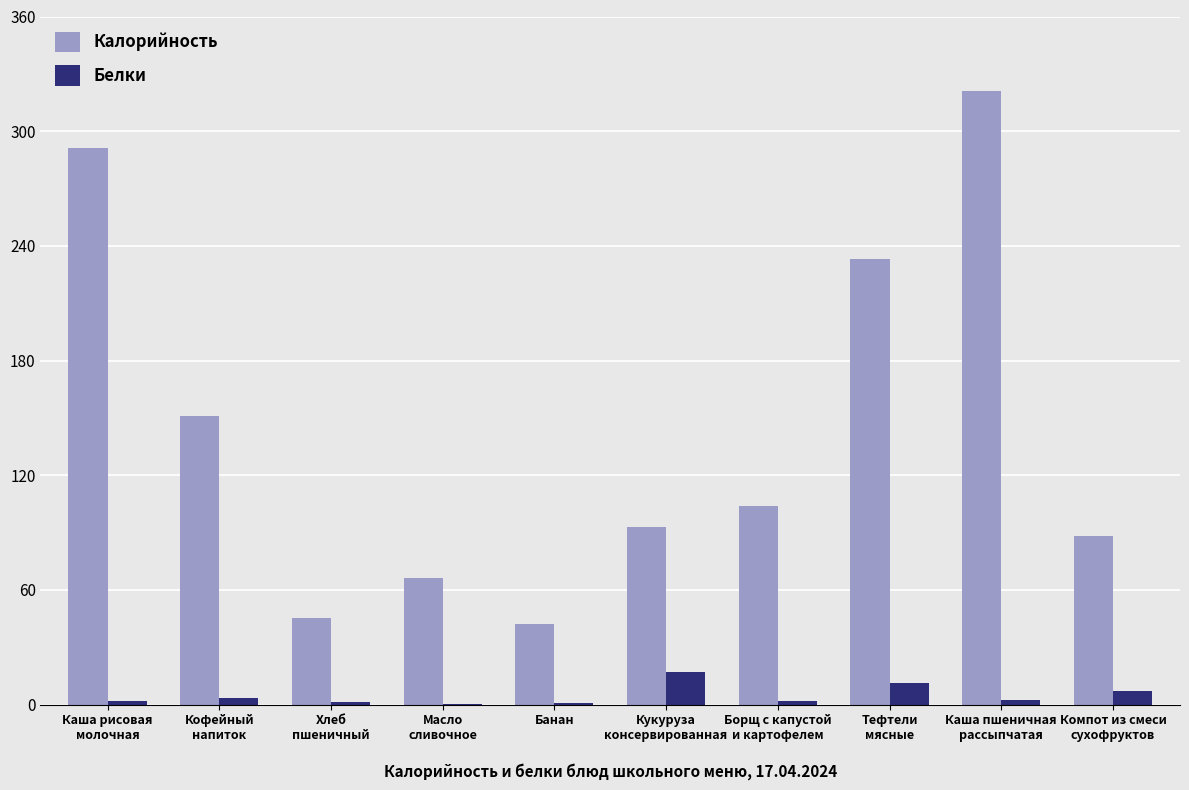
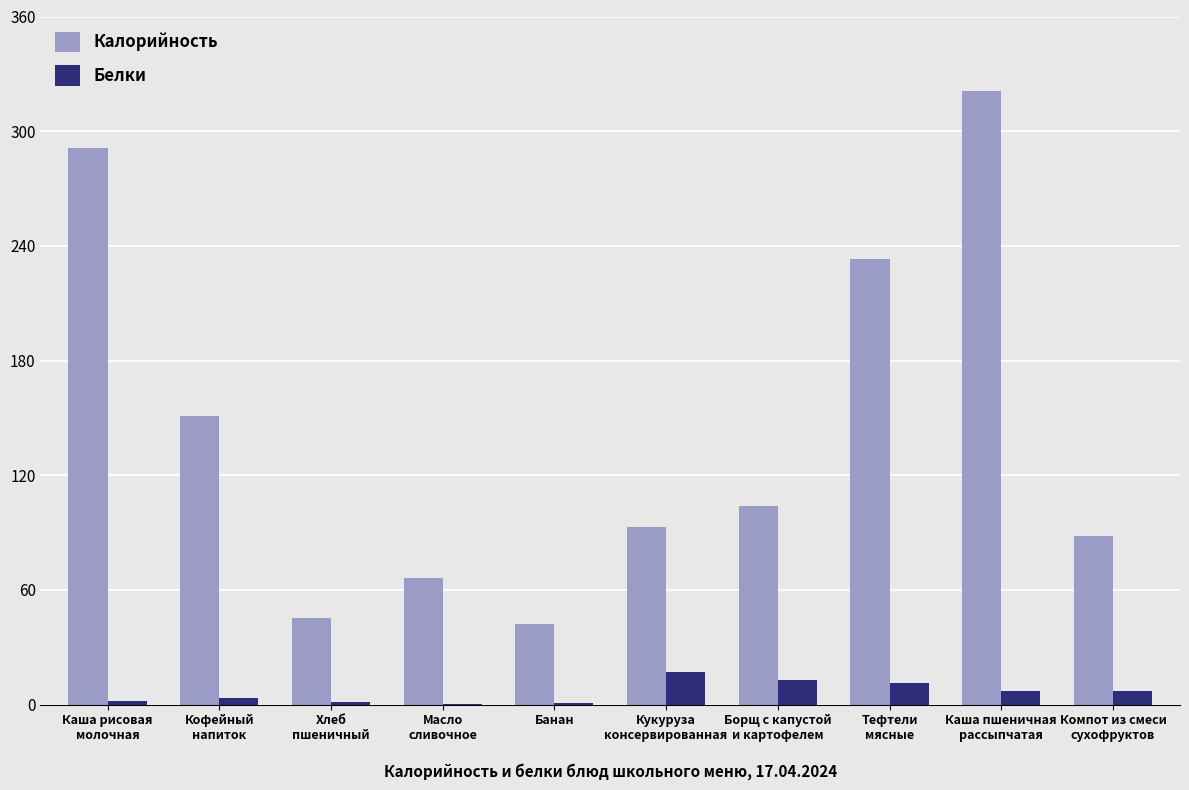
  {
    "Калорийность": {
      "Каша рисовая молочная": 291,
      "Кофейный напиток": 151,
      "Хлеб пшеничный": 45,
      "Масло сливочное": 66,
      "Банан": 42,
      "Кукуруза консервированная": 93,
      "Борщ с капустой и картофелем": 104,
      "Тефтели мясные": 233,
      "Каша пшеничная рассыпчатая": 321,
      "Компот из смеси сухофруктов": 88
    },
    "Белки": {
      "Каша рисовая молочная": 2,
      "Кофейный напиток": 4,
      "Хлеб пшеничный": 2,
      "Кукуруза консервированная": 17,
-     "Борщ с капустой и картофелем": 2,
+     "Борщ с капустой и картофелем": 13,
      "Тефтели мясные": 11,
-     "Каша пшеничная рассыпчатая": 2,
+     "Каша пшеничная рассыпчатая": 7,
      "Компот из смеси сухофруктов": 7
    }
  }
